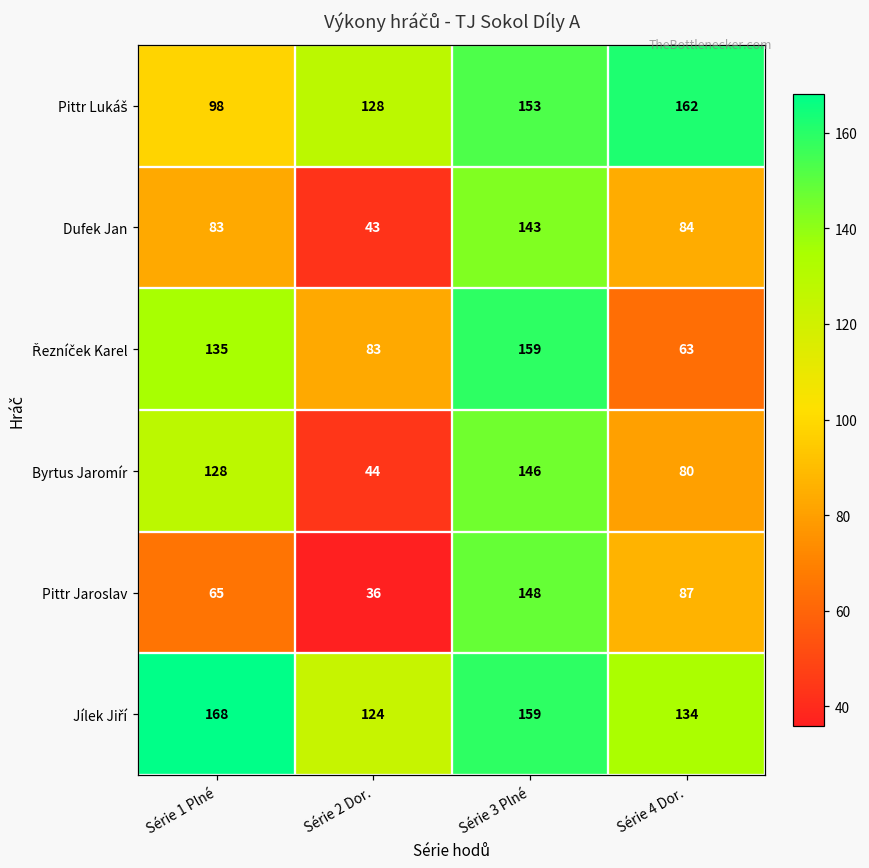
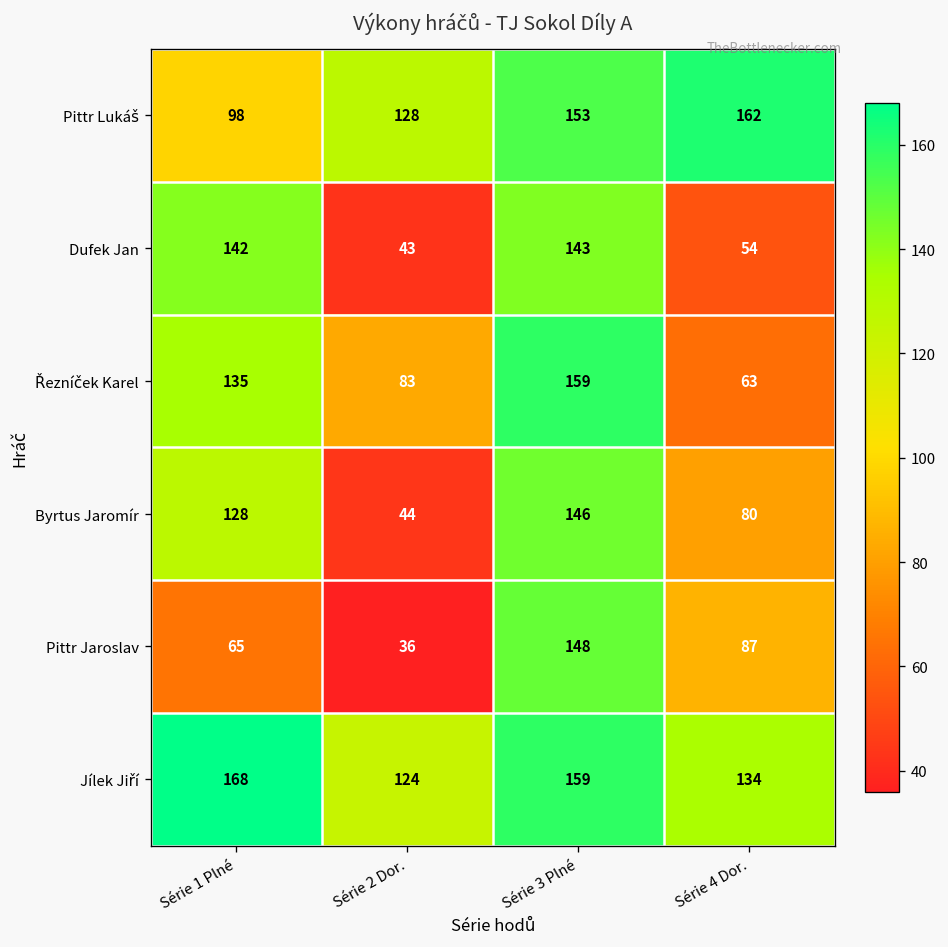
  {
    "Pittr Lukáš": {
      "Série 1 Plné": 98,
      "Série 2 Dor.": 128,
      "Série 3 Plné": 153,
      "Série 4 Dor.": 162
    },
    "Dufek Jan": {
-     "Série 1 Plné": 83,
+     "Série 1 Plné": 142,
      "Série 2 Dor.": 43,
      "Série 3 Plné": 143,
-     "Série 4 Dor.": 84
+     "Série 4 Dor.": 54
    },
    "Řezníček Karel": {
      "Série 1 Plné": 135,
      "Série 2 Dor.": 83,
      "Série 3 Plné": 159,
      "Série 4 Dor.": 63
    },
    "Byrtus Jaromír": {
      "Série 1 Plné": 128,
      "Série 2 Dor.": 44,
      "Série 3 Plné": 146,
      "Série 4 Dor.": 80
    },
    "Pittr Jaroslav": {
      "Série 1 Plné": 65,
      "Série 2 Dor.": 36,
      "Série 3 Plné": 148,
      "Série 4 Dor.": 87
    },
    "Jílek Jiří": {
      "Série 1 Plné": 168,
      "Série 2 Dor.": 124,
      "Série 3 Plné": 159,
      "Série 4 Dor.": 134
    }
  }
